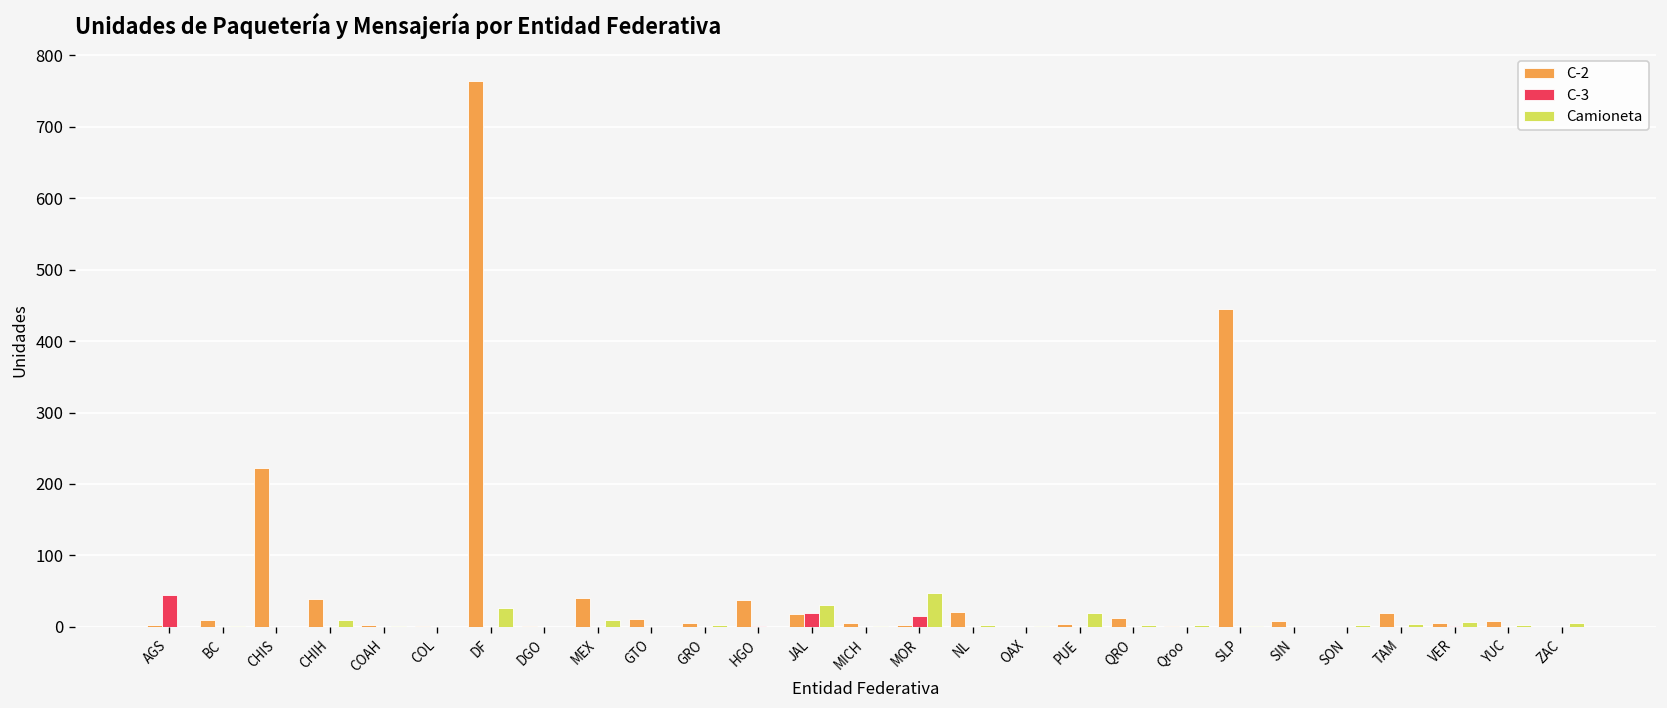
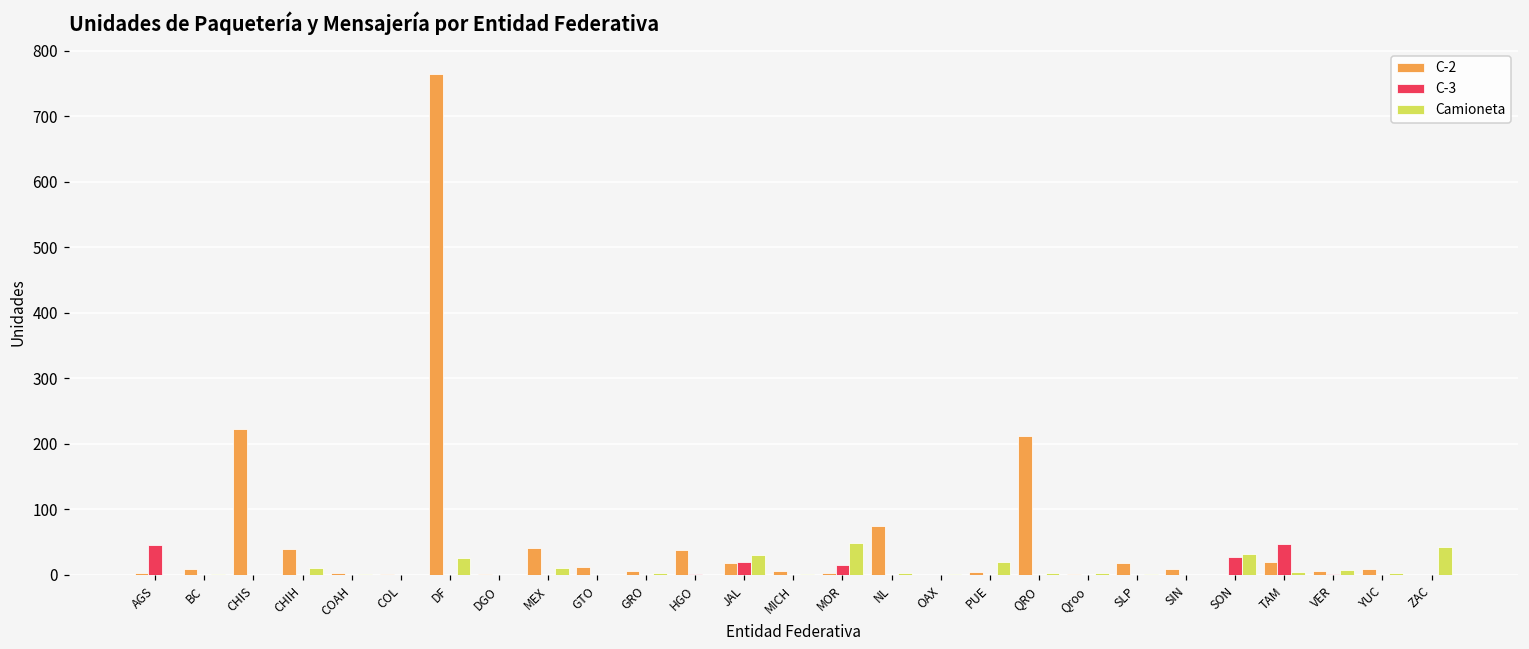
  {
    "C-2": {
      "BC": 10,
      "CHIS": 220,
      "CHIH": 40,
      "DF": 760,
      "MEX": 40,
      "GTO": 10,
      "GRO": 10,
      "HGO": 40,
      "JAL": 20,
      "MICH": 10,
-     "NL": 20,
+     "NL": 70,
      "OAX": 0,
-     "QRO": 10,
-     "SLP": 450,
+     "QRO": 210,
+     "SLP": 20,
      "SIN": 10,
      "SON": 0,
      "TAM": 20,
      "VER": 10,
      "YUC": 10,
      "ZAC": 0
    },
    "C-3": {
      "AGS": 50,
      "BC": 0,
      "CHIS": 0,
      "CHIH": 0,
      "COAH": 0,
      "COL": 0,
      "DF": 0,
      "DGO": 0,
      "MEX": 0,
      "GTO": 0,
      "GRO": 0,
      "JAL": 20,
      "MICH": 0,
      "MOR": 20,
      "NL": 0,
      "OAX": 0,
      "PUE": 0,
      "QRO": 0,
      "Qroo": 0,
      "SLP": 0,
      "SIN": 0,
-     "SON": 0,
-     "TAM": 0,
+     "SON": 30,
+     "TAM": 50,
      "YUC": 0,
      "ZAC": 0
    },
    "Camioneta": {
      "AGS": 0,
      "CHIS": 0,
      "CHIH": 10,
      "COL": 0,
      "DF": 30,
      "DGO": 0,
      "MEX": 10,
      "GTO": 0,
      "HGO": 0,
      "JAL": 30,
      "MOR": 50,
      "PUE": 20,
      "SIN": 0,
-     "SON": 0,
+     "SON": 30,
      "VER": 10,
-     "ZAC": 10
+     "ZAC": 40
    }
  }
